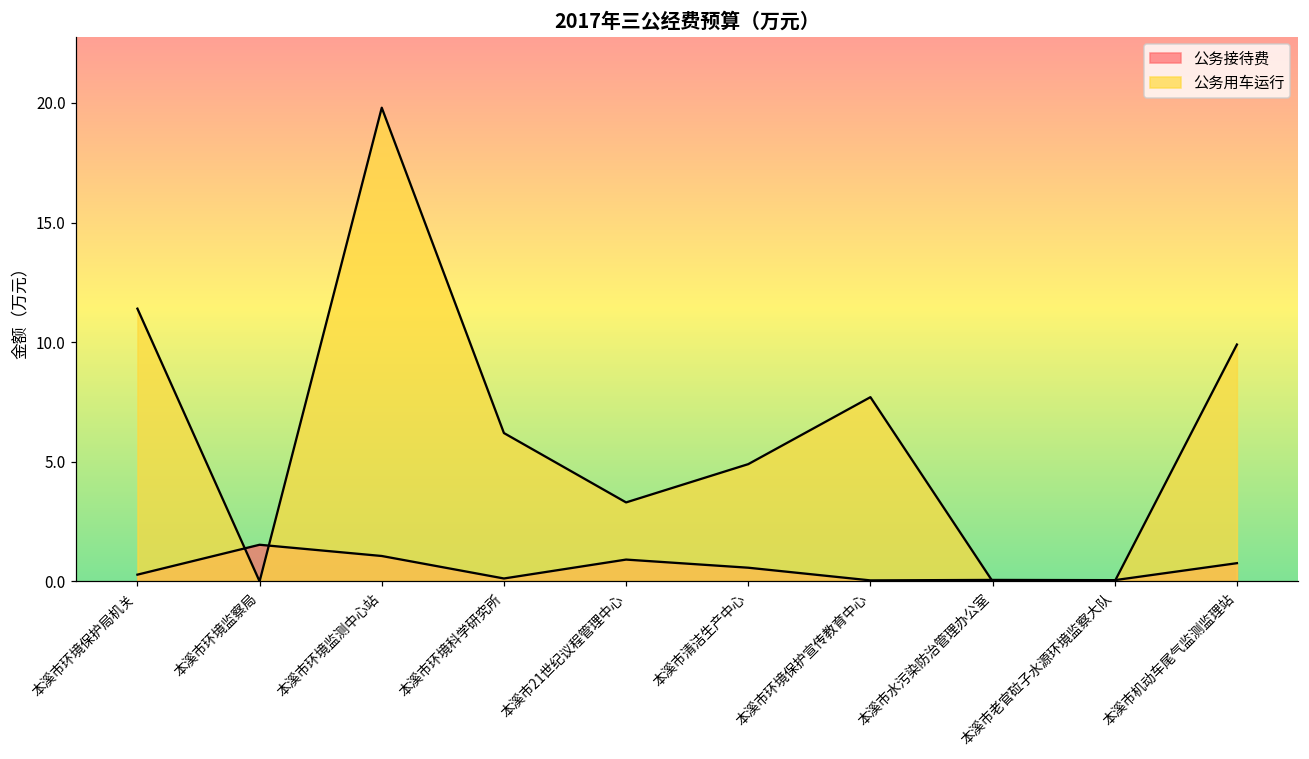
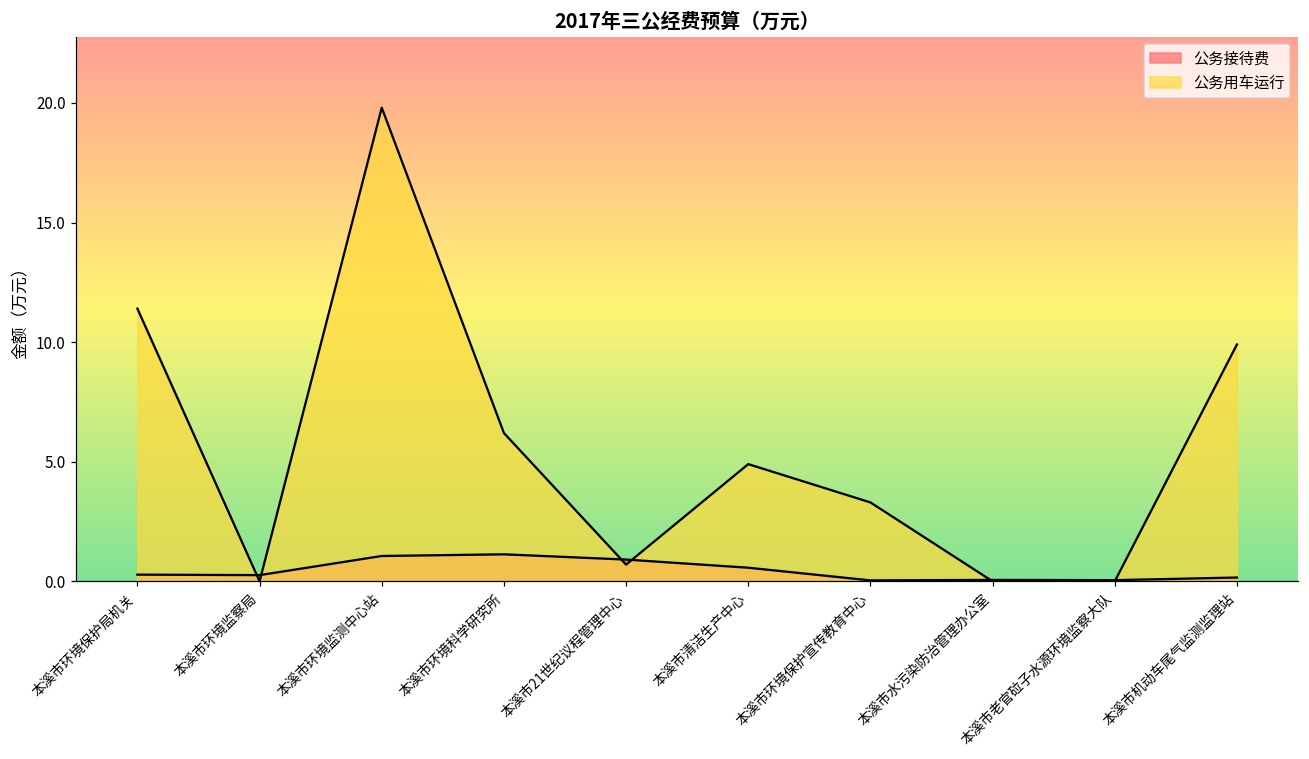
  {
    "公务接待费": {
      "本溪市环境保护局机关": 0.3,
-     "本溪市环境监察局": 1.5,
+     "本溪市环境监察局": 0.3,
      "本溪市环境监测中心站": 1.1,
-     "本溪市环境科学研究所": 0.1,
+     "本溪市环境科学研究所": 1.1,
      "本溪市21世纪议程管理中心": 0.9,
      "本溪市清洁生产中心": 0.6,
      "本溪市环境保护宣传教育中心": 0.0,
-     "本溪市机动车尾气监测监理站": 0.8
+     "本溪市机动车尾气监测监理站": 0.2
    },
    "公务用车运行": {
      "本溪市环境保护局机关": 11.4,
      "本溪市环境监察局": 0.0,
      "本溪市环境监测中心站": 19.8,
      "本溪市环境科学研究所": 6.2,
-     "本溪市21世纪议程管理中心": 3.3,
+     "本溪市21世纪议程管理中心": 0.7,
      "本溪市清洁生产中心": 4.9,
-     "本溪市环境保护宣传教育中心": 7.7,
+     "本溪市环境保护宣传教育中心": 3.3,
      "本溪市机动车尾气监测监理站": 9.9
    }
  }
